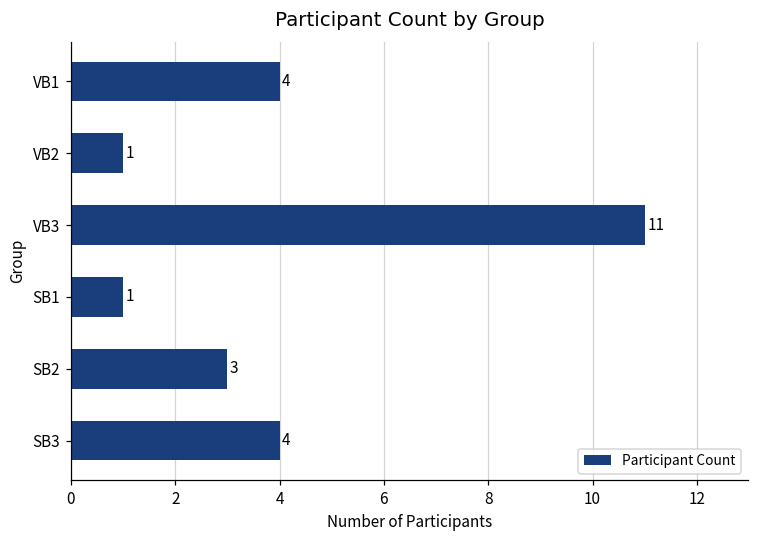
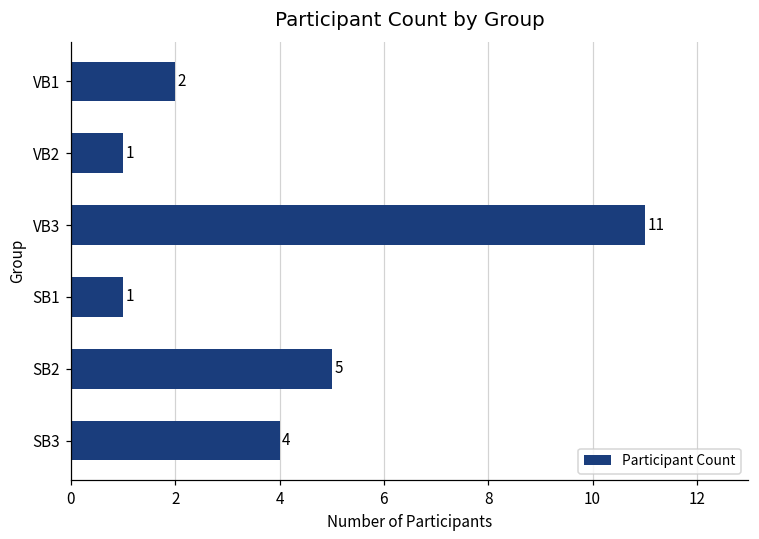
  {
-   "VB1": 4,
+   "VB1": 2,
    "VB2": 1,
    "VB3": 11,
    "SB1": 1,
-   "SB2": 3,
+   "SB2": 5,
    "SB3": 4
  }
